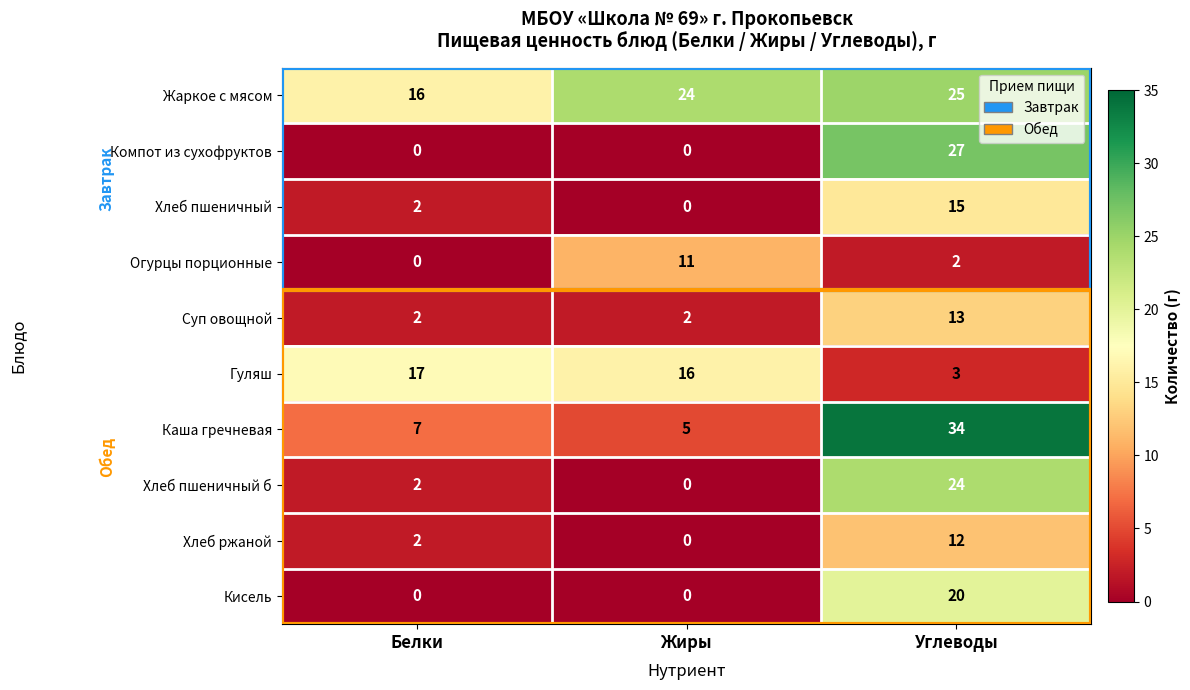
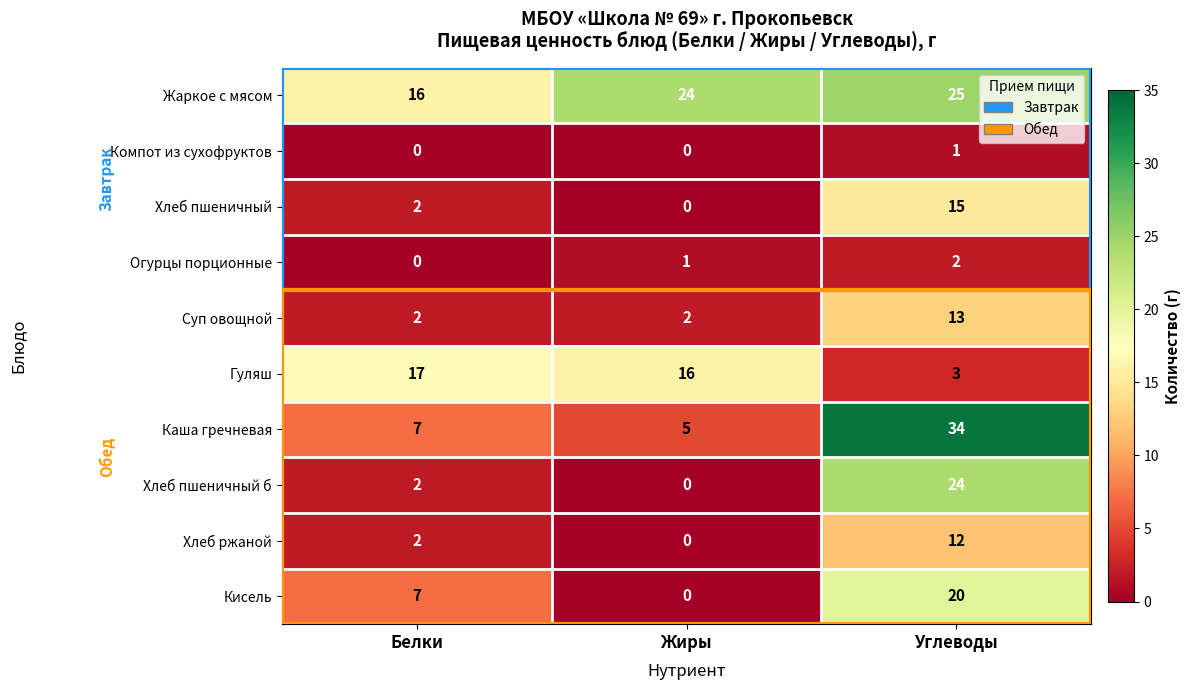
  {
    "Жаркое с мясом": {
      "Белки": 16,
      "Жиры": 24,
      "Углеводы": 25
    },
    "Компот из сухофруктов": {
      "Белки": 0,
      "Жиры": 0,
-     "Углеводы": 27
+     "Углеводы": 1
    },
    "Хлеб пшеничный": {
      "Белки": 2,
      "Жиры": 0,
      "Углеводы": 15
    },
    "Огурцы порционные": {
      "Белки": 0,
-     "Жиры": 11,
+     "Жиры": 1,
      "Углеводы": 2
    },
    "Суп овощной": {
      "Белки": 2,
      "Жиры": 2,
      "Углеводы": 13
    },
    "Гуляш": {
      "Белки": 17,
      "Жиры": 16,
      "Углеводы": 3
    },
    "Каша гречневая": {
      "Белки": 7,
      "Жиры": 5,
      "Углеводы": 34
    },
    "Хлеб пшеничный б": {
      "Белки": 2,
      "Жиры": 0,
      "Углеводы": 24
    },
    "Хлеб ржаной": {
      "Белки": 2,
      "Жиры": 0,
      "Углеводы": 12
    },
    "Кисель": {
-     "Белки": 0,
+     "Белки": 7,
      "Жиры": 0,
      "Углеводы": 20
    }
  }
